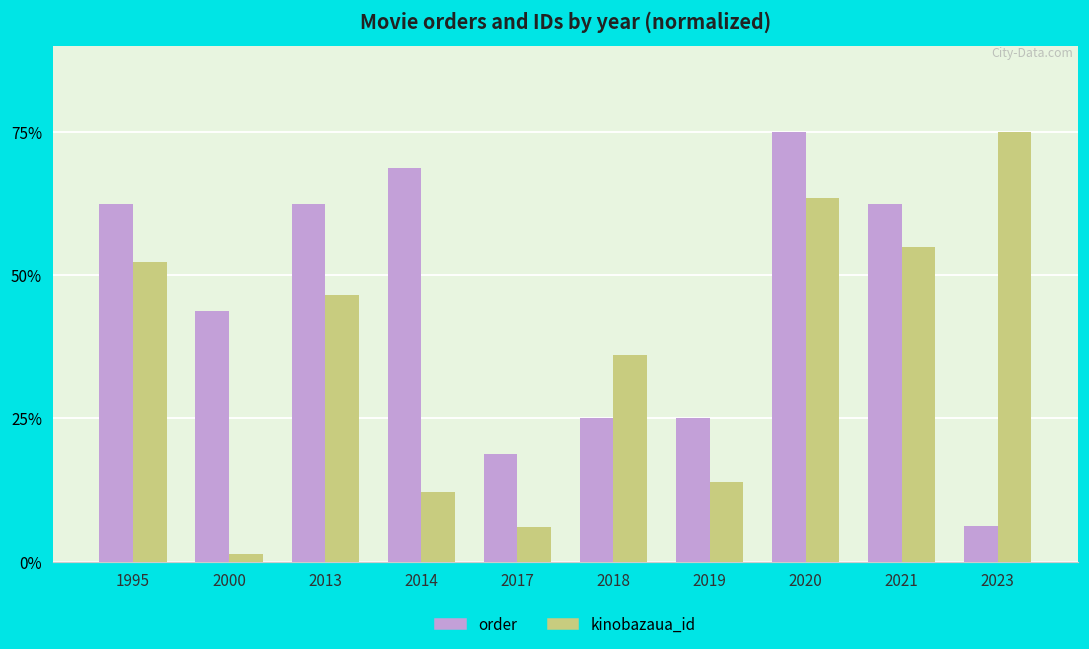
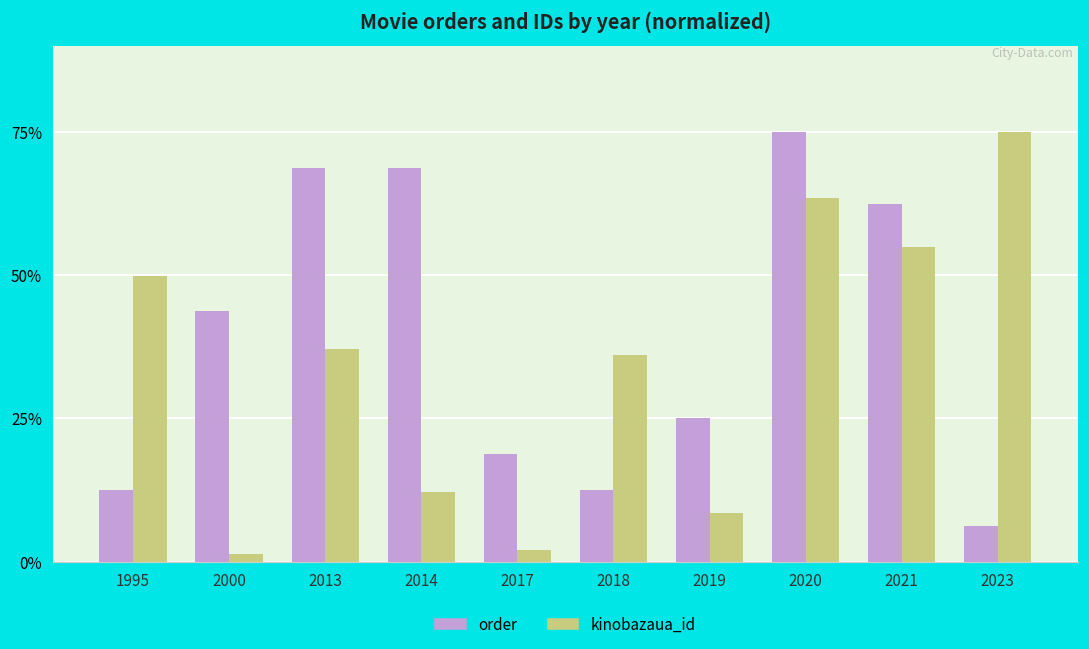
  {
    "order": {
-     "1995": "63%",
+     "1995": "13%",
      "2000": "44%",
-     "2013": "63%",
+     "2013": "69%",
      "2014": "69%",
      "2017": "19%",
-     "2018": "25%",
+     "2018": "13%",
      "2019": "25%",
      "2020": "75%",
      "2021": "63%",
      "2023": "6%"
    },
    "kinobazaua_id": {
-     "1995": "52%",
+     "1995": "50%",
      "2000": "1%",
-     "2013": "47%",
+     "2013": "37%",
      "2014": "12%",
-     "2017": "6%",
+     "2017": "2%",
      "2018": "36%",
-     "2019": "14%",
+     "2019": "9%",
      "2020": "64%",
      "2021": "55%",
      "2023": "75%"
    }
  }
